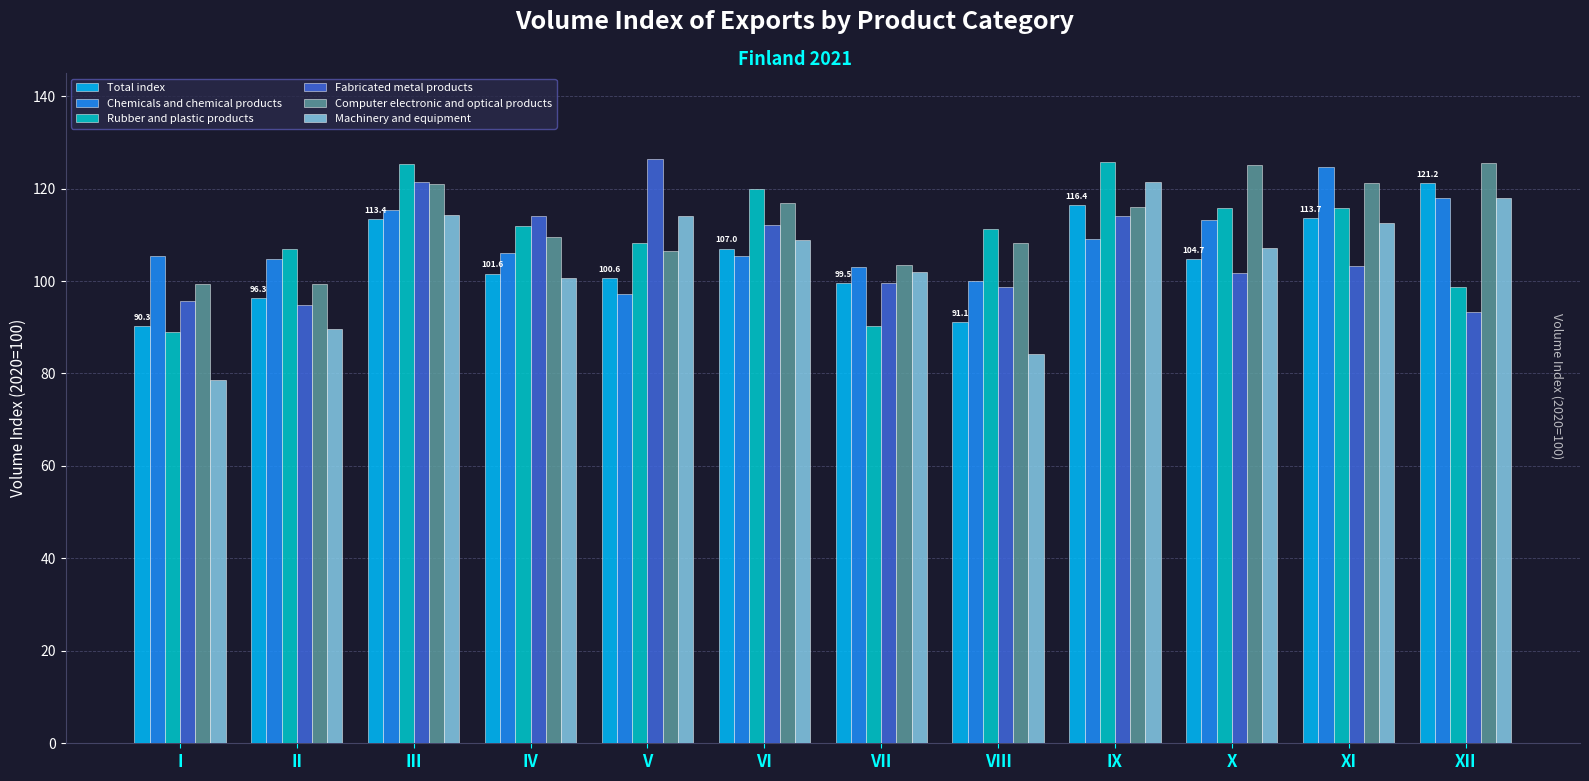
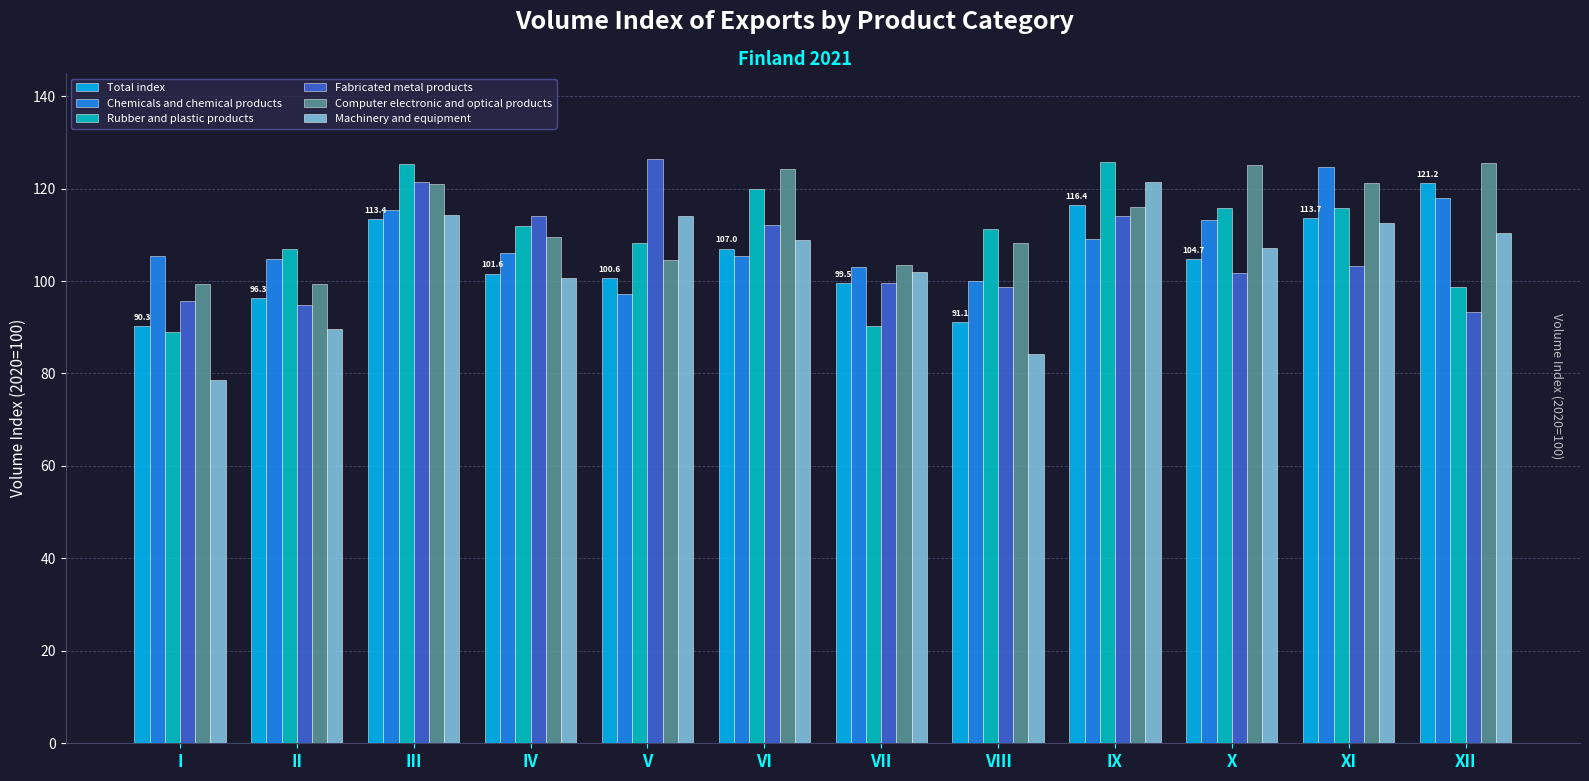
  {
    "Fabricated metal products": {
      "I": 96,
      "II": 95,
      "III": 122,
      "IV": 114,
      "V": 127,
      "VI": 112,
      "VII": 100,
      "VIII": 99,
      "IX": 114,
      "X": 102,
      "XI": 103,
      "XII": 93
    },
    "Computer electronic and optical products": {
      "I": 99,
      "II": 99,
      "III": 121,
      "IV": 110,
-     "V": 107,
-     "VI": 117,
+     "V": 105,
+     "VI": 124,
      "VII": 103,
      "VIII": 108,
      "IX": 116,
      "X": 125,
      "XI": 121,
      "XII": 126
    },
    "Machinery and equipment": {
      "I": 79,
      "II": 90,
      "III": 114,
      "IV": 101,
      "V": 114,
      "VI": 109,
      "VII": 102,
      "VIII": 84,
      "IX": 121,
      "X": 107,
      "XI": 113,
-     "XII": 118
+     "XII": 110
    }
  }
